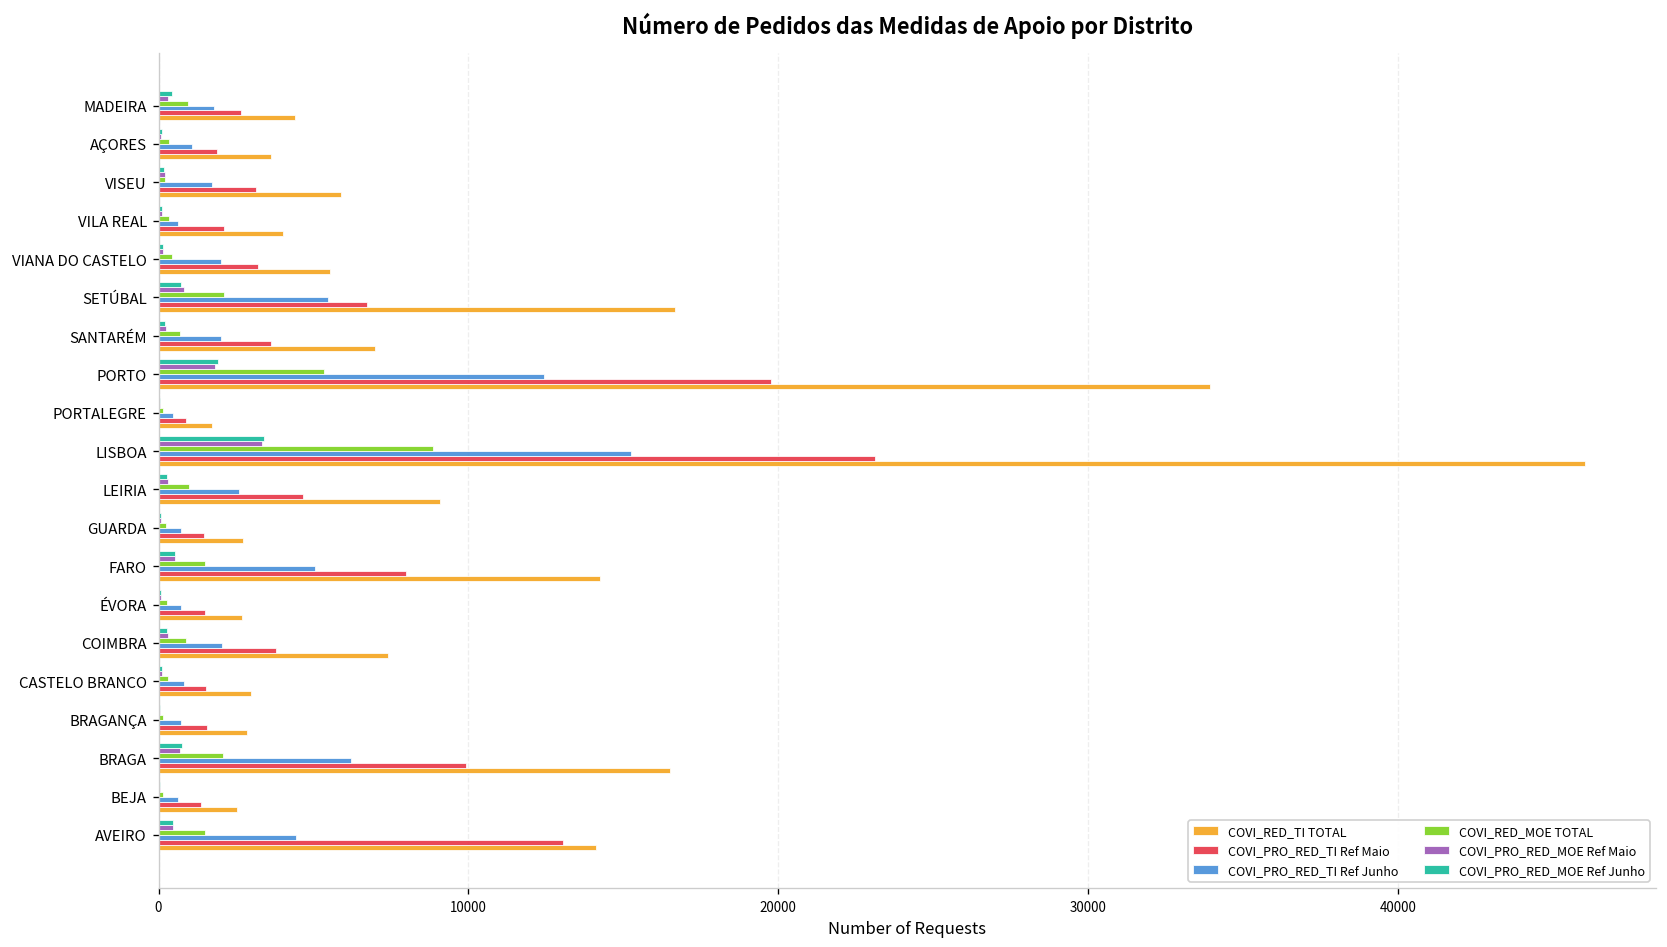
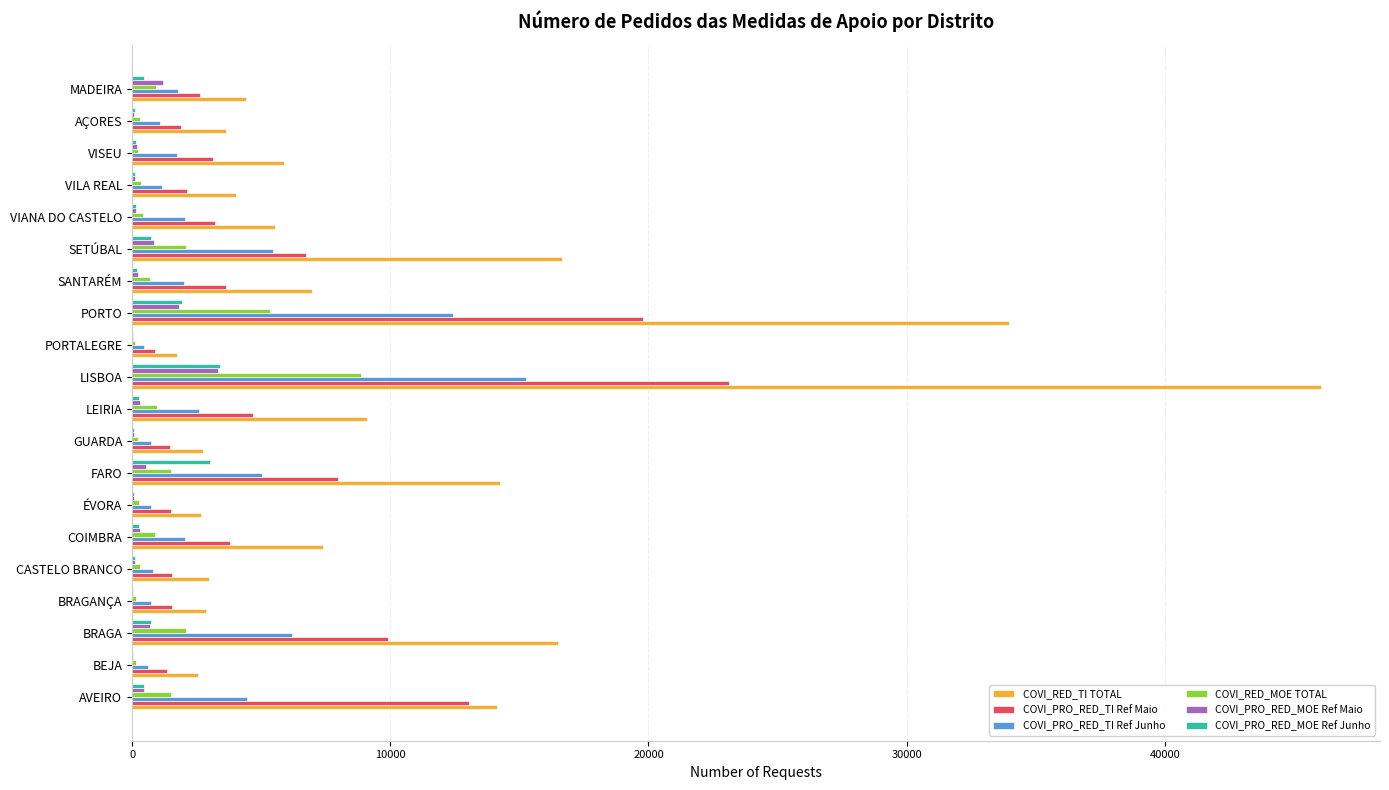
  {
    "COVI_RED_TI TOTAL": {
      "MADEIRA": 4400,
      "AÇORES": 3600,
      "VISEU": 5900,
      "VILA REAL": 4000,
      "VIANA DO CASTELO": 5500,
      "SETÚBAL": 16700,
      "SANTARÉM": 7000,
      "PORTO": 34000,
      "PORTALEGRE": 1700,
      "LISBOA": 46000,
      "LEIRIA": 9100,
      "GUARDA": 2700,
      "FARO": 14300,
      "ÉVORA": 2700,
      "COIMBRA": 7400,
      "CASTELO BRANCO": 3000,
      "BRAGANÇA": 2900,
      "BRAGA": 16500,
      "BEJA": 2500,
      "AVEIRO": 14100
    },
    "COVI_PRO_RED_TI Ref Maio": {
      "MADEIRA": 2600,
      "AÇORES": 1900,
      "VISEU": 3200,
      "VILA REAL": 2100,
      "VIANA DO CASTELO": 3200,
      "SETÚBAL": 6700,
      "SANTARÉM": 3600,
      "PORTO": 19800,
      "PORTALEGRE": 900,
      "LISBOA": 23100,
      "LEIRIA": 4700,
      "GUARDA": 1500,
      "FARO": 8000,
      "ÉVORA": 1500,
      "COIMBRA": 3800,
      "CASTELO BRANCO": 1500,
      "BRAGANÇA": 1600,
      "BRAGA": 9900,
      "BEJA": 1400,
      "AVEIRO": 13100
    },
    "COVI_PRO_RED_TI Ref Junho": {
      "MADEIRA": 1800,
      "AÇORES": 1100,
      "VISEU": 1700,
-     "VILA REAL": 600,
+     "VILA REAL": 1200,
      "VIANA DO CASTELO": 2000,
      "SETÚBAL": 5500,
      "SANTARÉM": 2000,
      "PORTO": 12400,
      "PORTALEGRE": 500,
      "LISBOA": 15300,
      "LEIRIA": 2600,
      "GUARDA": 700,
      "FARO": 5000,
      "ÉVORA": 700,
      "COIMBRA": 2100,
      "CASTELO BRANCO": 800,
      "BRAGANÇA": 700,
      "BRAGA": 6200,
      "BEJA": 600,
      "AVEIRO": 4400
    },
    "COVI_RED_MOE TOTAL": {
      "MADEIRA": 900,
      "AÇORES": 300,
      "VISEU": 200,
      "VILA REAL": 300,
      "VIANA DO CASTELO": 400,
      "SETÚBAL": 2100,
      "SANTARÉM": 700,
      "PORTO": 5300,
      "PORTALEGRE": 100,
      "LISBOA": 8800,
      "LEIRIA": 1000,
      "GUARDA": 200,
      "FARO": 1500,
      "ÉVORA": 300,
      "COIMBRA": 900,
      "CASTELO BRANCO": 300,
      "BRAGANÇA": 200,
      "BRAGA": 2100,
      "BEJA": 100,
      "AVEIRO": 1500
    },
    "COVI_PRO_RED_MOE Ref Maio": {
-     "MADEIRA": 300,
+     "MADEIRA": 1200,
      "VISEU": 200,
      "VILA REAL": 100,
      "VIANA DO CASTELO": 100,
      "SETÚBAL": 800,
      "SANTARÉM": 200,
      "PORTO": 1800,
      "LISBOA": 3300,
      "LEIRIA": 300,
      "FARO": 500,
      "COIMBRA": 300,
      "CASTELO BRANCO": 100,
      "BRAGA": 700,
      "AVEIRO": 500
    },
    "COVI_PRO_RED_MOE Ref Junho": {
      "MADEIRA": 400,
      "AÇORES": 100,
      "VISEU": 200,
      "VILA REAL": 100,
      "VIANA DO CASTELO": 100,
      "SETÚBAL": 700,
      "SANTARÉM": 200,
      "PORTO": 1900,
      "LISBOA": 3400,
      "LEIRIA": 300,
-     "FARO": 500,
+     "FARO": 3000,
      "COIMBRA": 300,
      "CASTELO BRANCO": 100,
      "BRAGA": 800,
      "AVEIRO": 500
    }
  }
